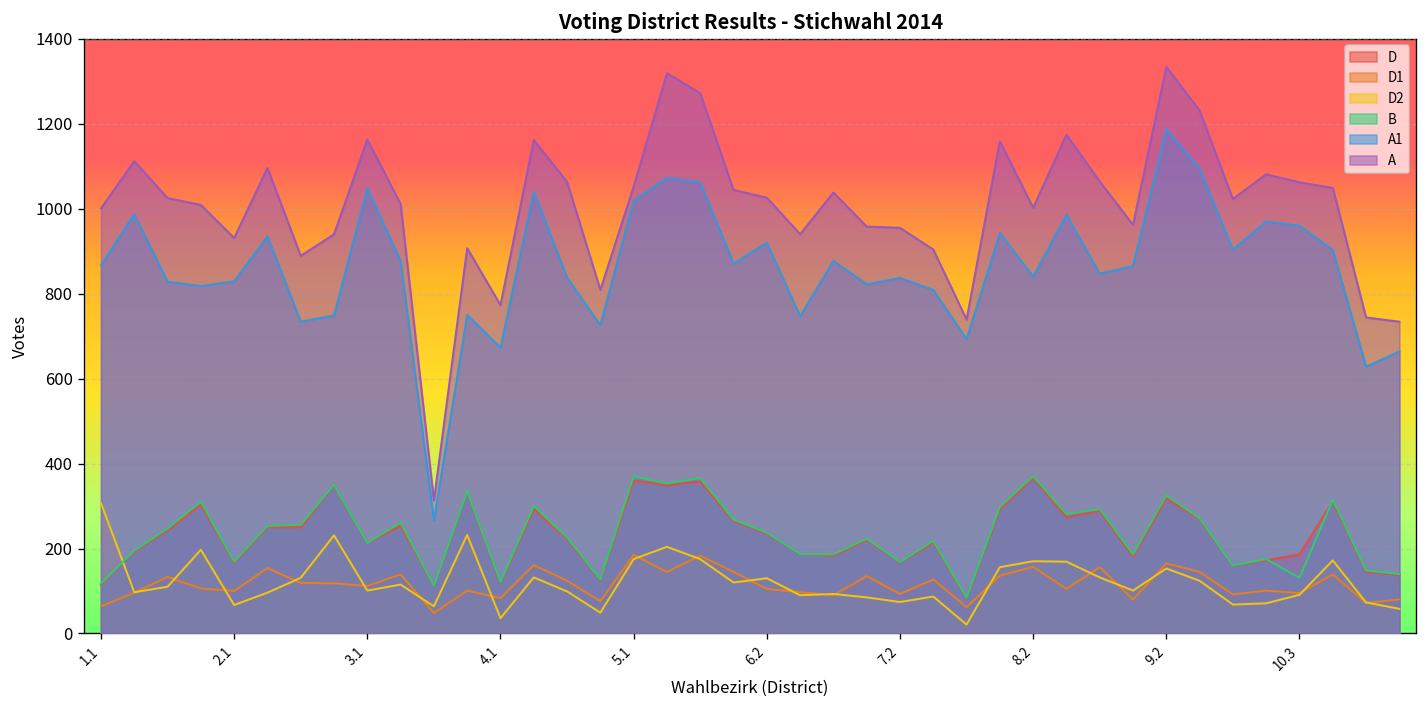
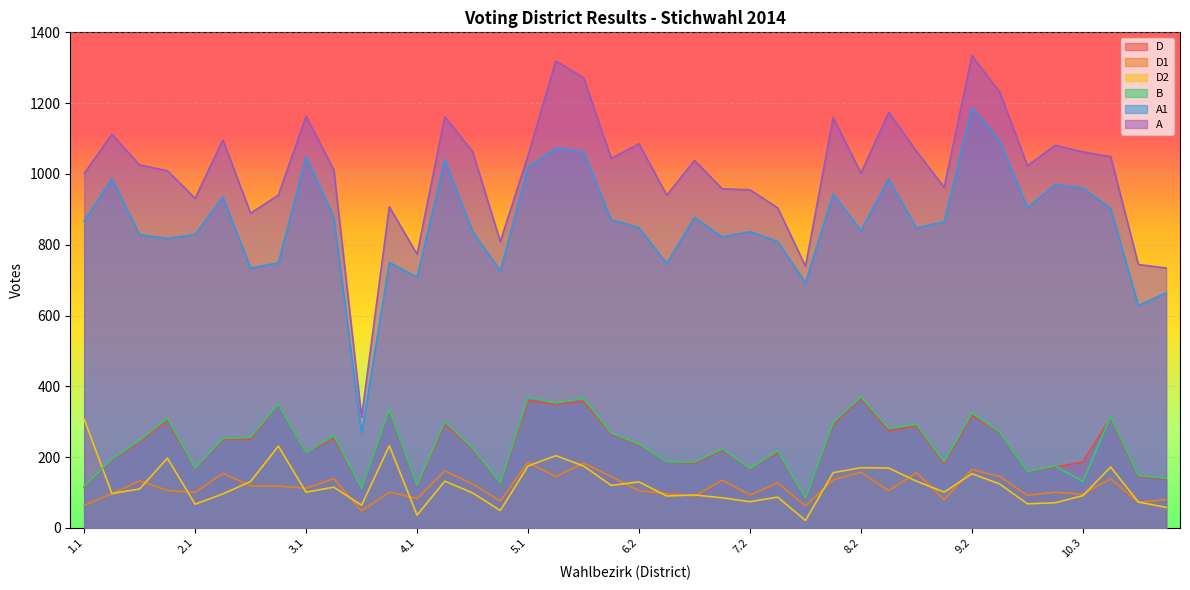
  {
    "D2": {
      "1.1": 310,
      "2.1": 70,
      "3.1": 100,
      "4.1": 40,
      "5.1": 180,
      "6.2": 130,
      "7.2": 70,
      "8.2": 170,
      "9.2": 150
    },
    "B": {
      "5.1": 370,
      "10.3": 130
    },
    "A1": {
      "1.1": 870,
      "2.1": 830,
      "3.1": 1050,
-     "4.1": 670,
+     "4.1": 710,
      "5.1": 1020,
-     "6.2": 920,
+     "6.2": 850,
      "7.2": 840,
      "8.2": 840,
      "9.2": 1190,
      "10.3": 960
    },
    "A": {
      "1.1": 1000,
      "2.1": 930,
      "3.1": 1160,
      "4.1": 770,
      "5.1": 1050,
-     "6.2": 1030,
+     "6.2": 1090,
      "7.2": 960,
      "8.2": 1000,
      "9.2": 1330,
      "10.3": 1060
    }
  }
